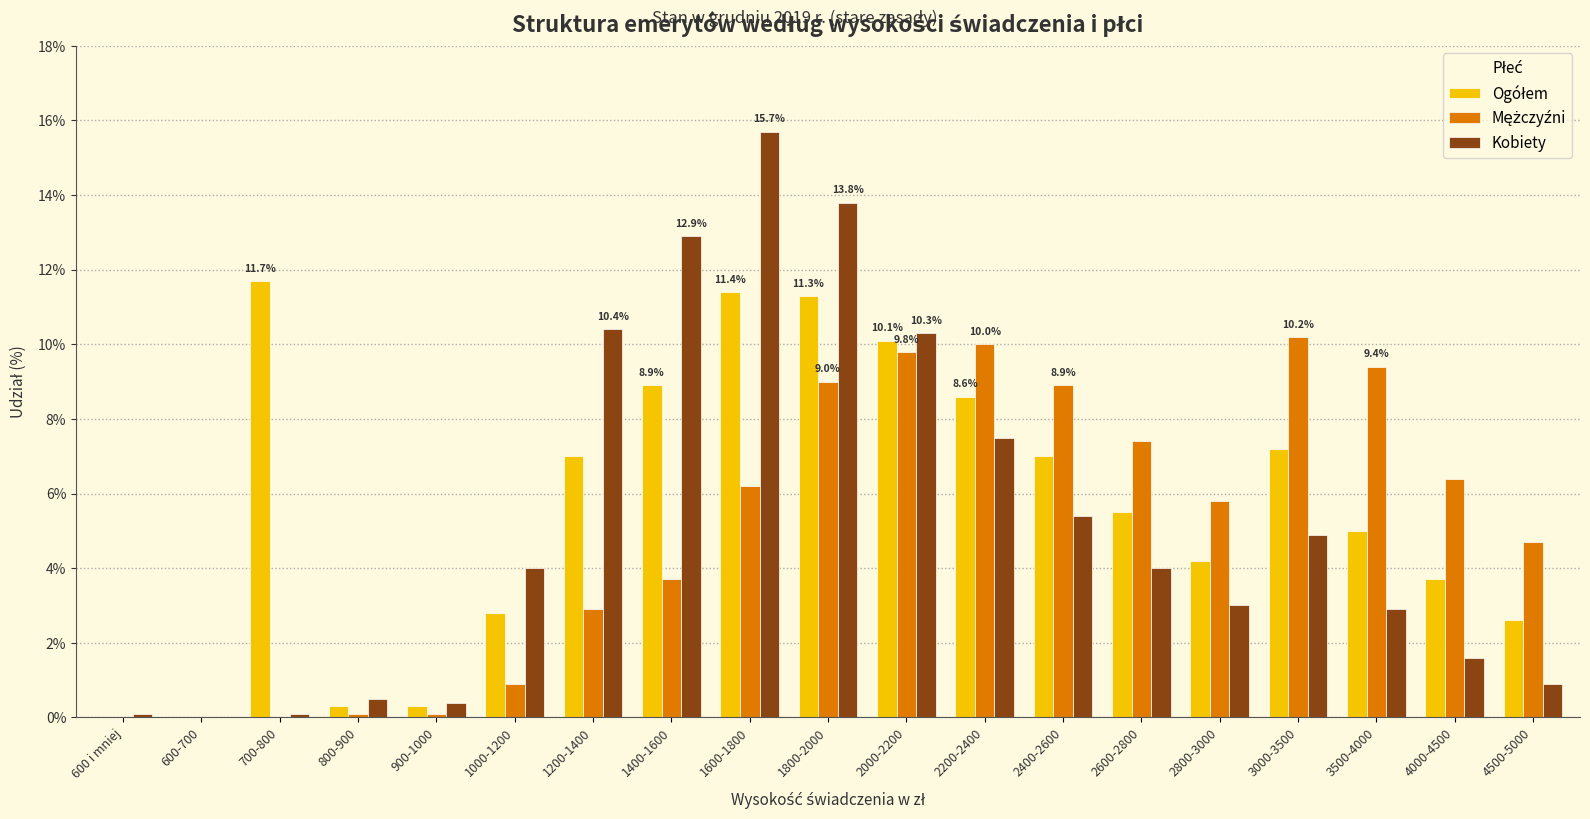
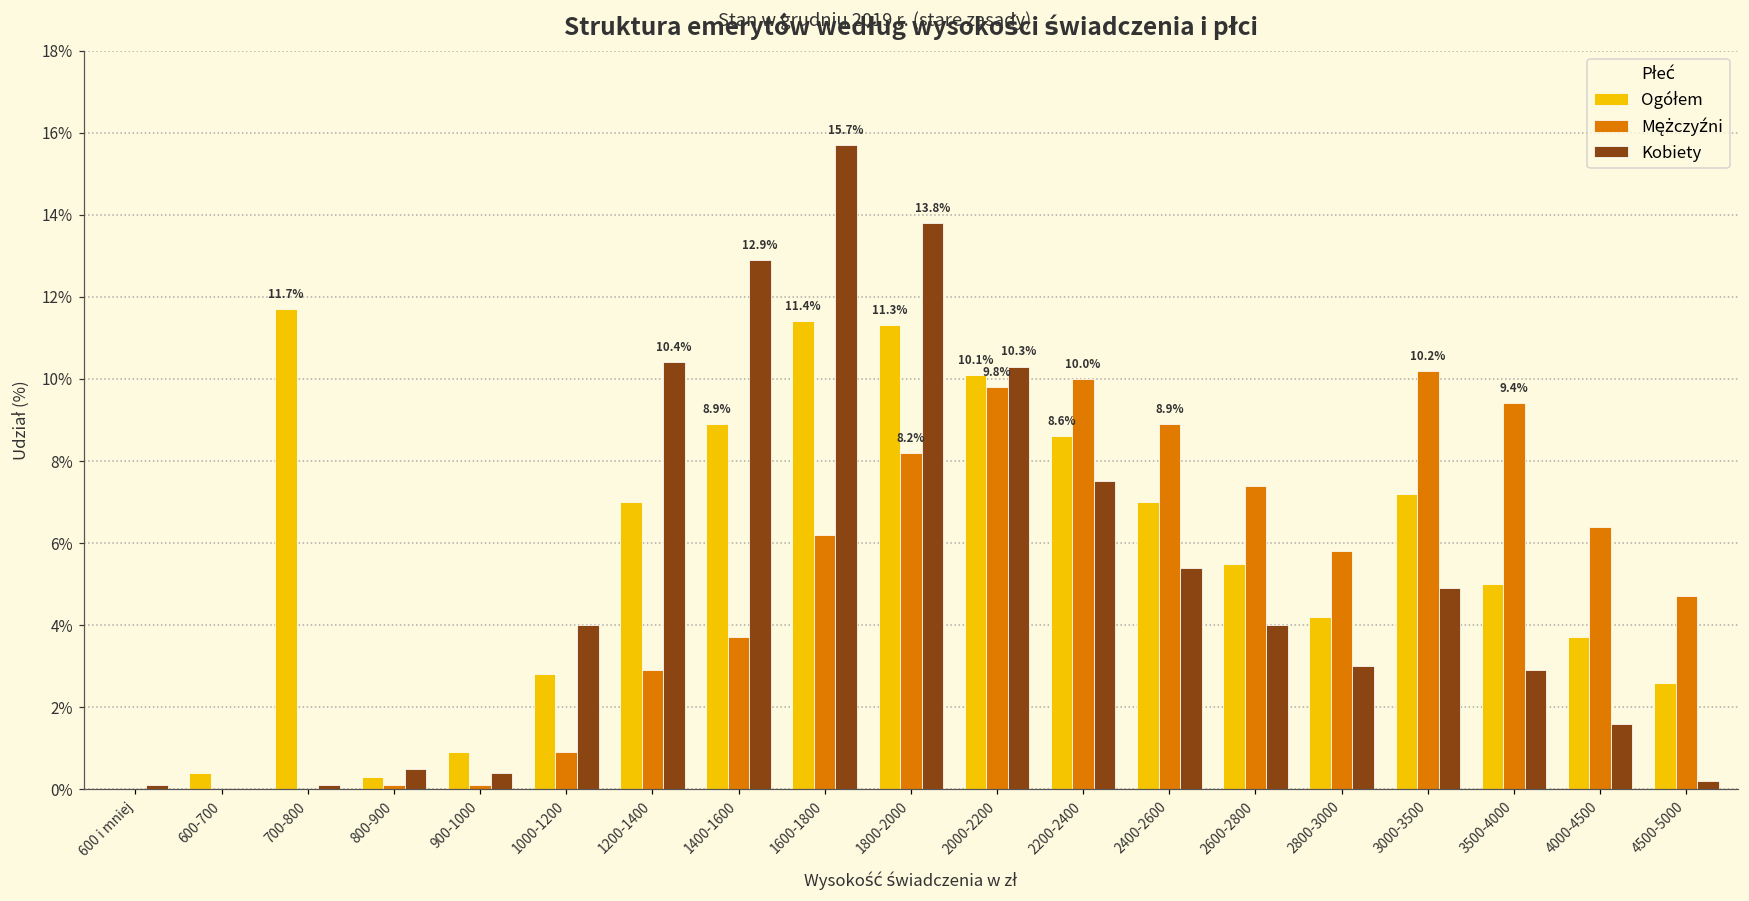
  {
    "Ogółem": {
      "600 i mniej": "0.0%",
-     "600-700": "0.0%",
+     "600-700": "0.4%",
      "800-900": "0.3%",
-     "900-1000": "0.3%",
+     "900-1000": "0.9%",
      "1000-1200": "2.8%",
      "1200-1400": "7.0%",
      "2400-2600": "7.0%",
      "2600-2800": "5.5%",
      "2800-3000": "4.2%",
      "3000-3500": "7.2%",
      "3500-4000": "5.0%",
      "4000-4500": "3.7%",
      "4500-5000": "2.6%"
    },
    "Mężczyźni": {
-     "1800-2000": "9.0%",
+     "1800-2000": "8.2%",
      "2000-2200": "9.8%",
      "2200-2400": "10.0%",
      "2400-2600": "8.9%",
      "3000-3500": "10.2%",
      "3500-4000": "9.4%"
    },
    "Kobiety": {
      "600 i mniej": "0.1%",
      "600-700": "0.0%",
      "700-800": "0.1%",
      "800-900": "0.5%",
      "900-1000": "0.4%",
      "1000-1200": "4.0%",
      "2200-2400": "7.5%",
      "2400-2600": "5.4%",
      "2600-2800": "4.0%",
      "2800-3000": "3.0%",
      "3000-3500": "4.9%",
      "3500-4000": "2.9%",
      "4000-4500": "1.6%",
-     "4500-5000": "0.9%"
+     "4500-5000": "0.2%"
    }
  }
